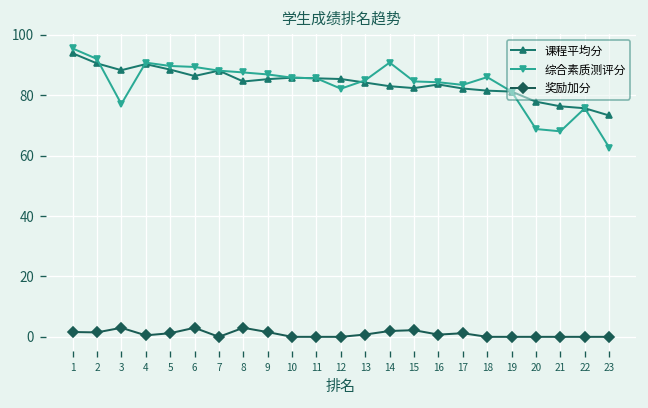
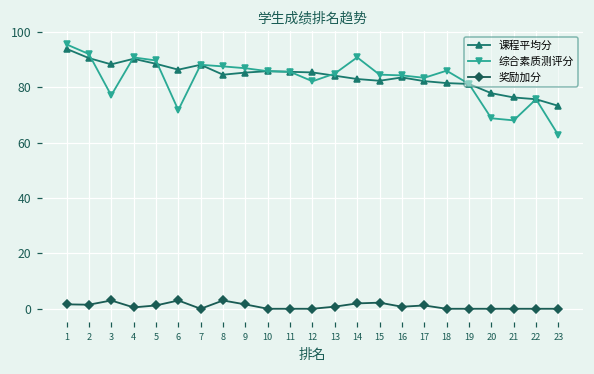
  {
    "综合素质测评分": {
      "1": 96,
      "2": 92,
      "3": 77,
      "5": 90,
-     "6": 89,
+     "6": 72,
      "8": 88,
      "9": 87,
      "12": 82,
      "14": 91,
      "15": 85,
      "17": 83,
      "18": 86,
      "20": 69,
      "21": 68,
      "23": 63
    }
  }
